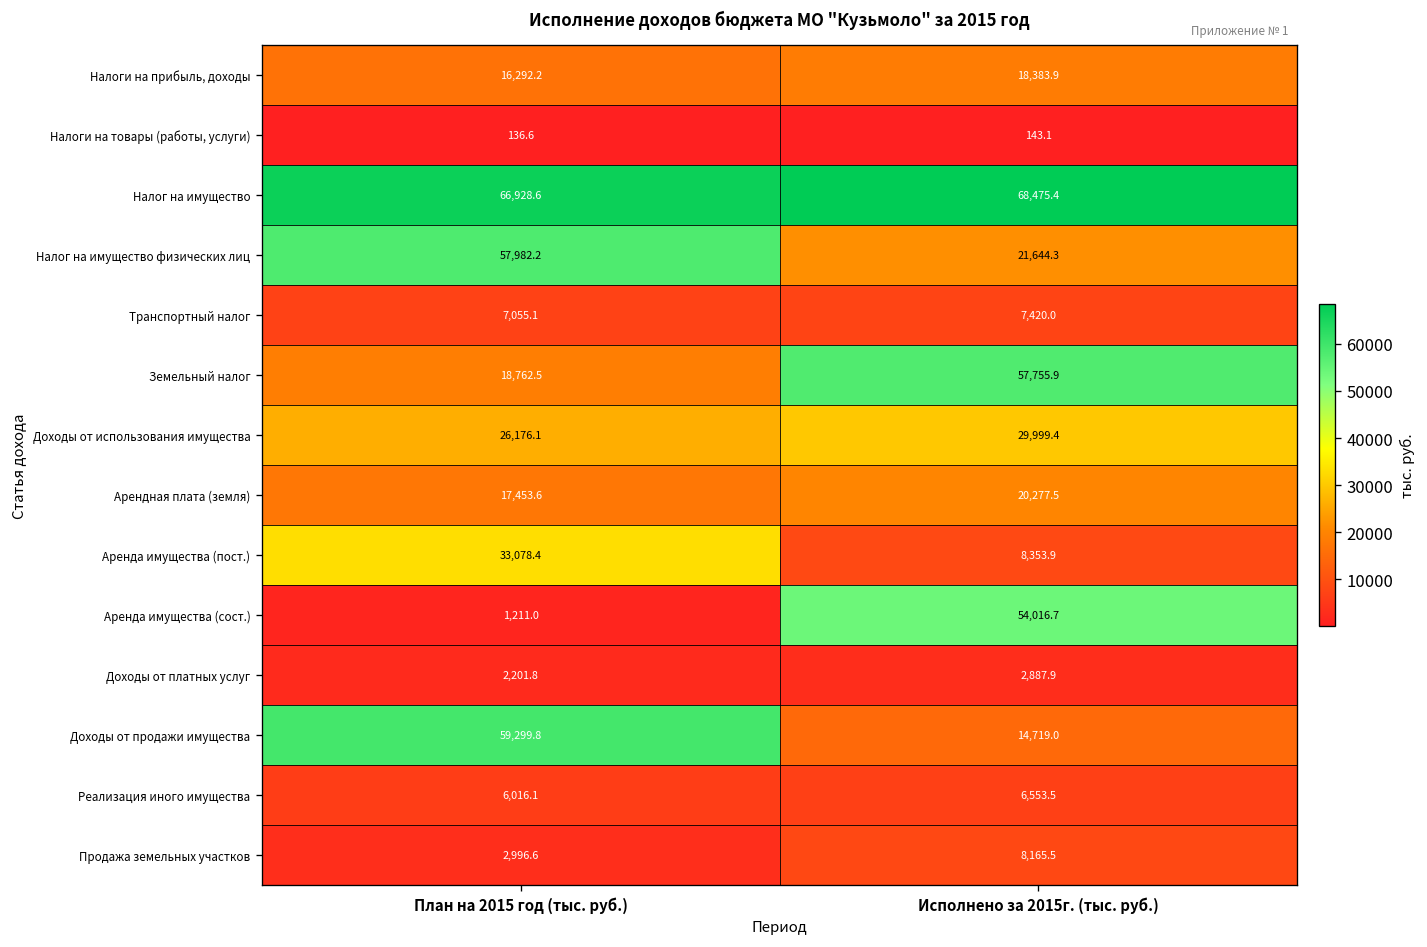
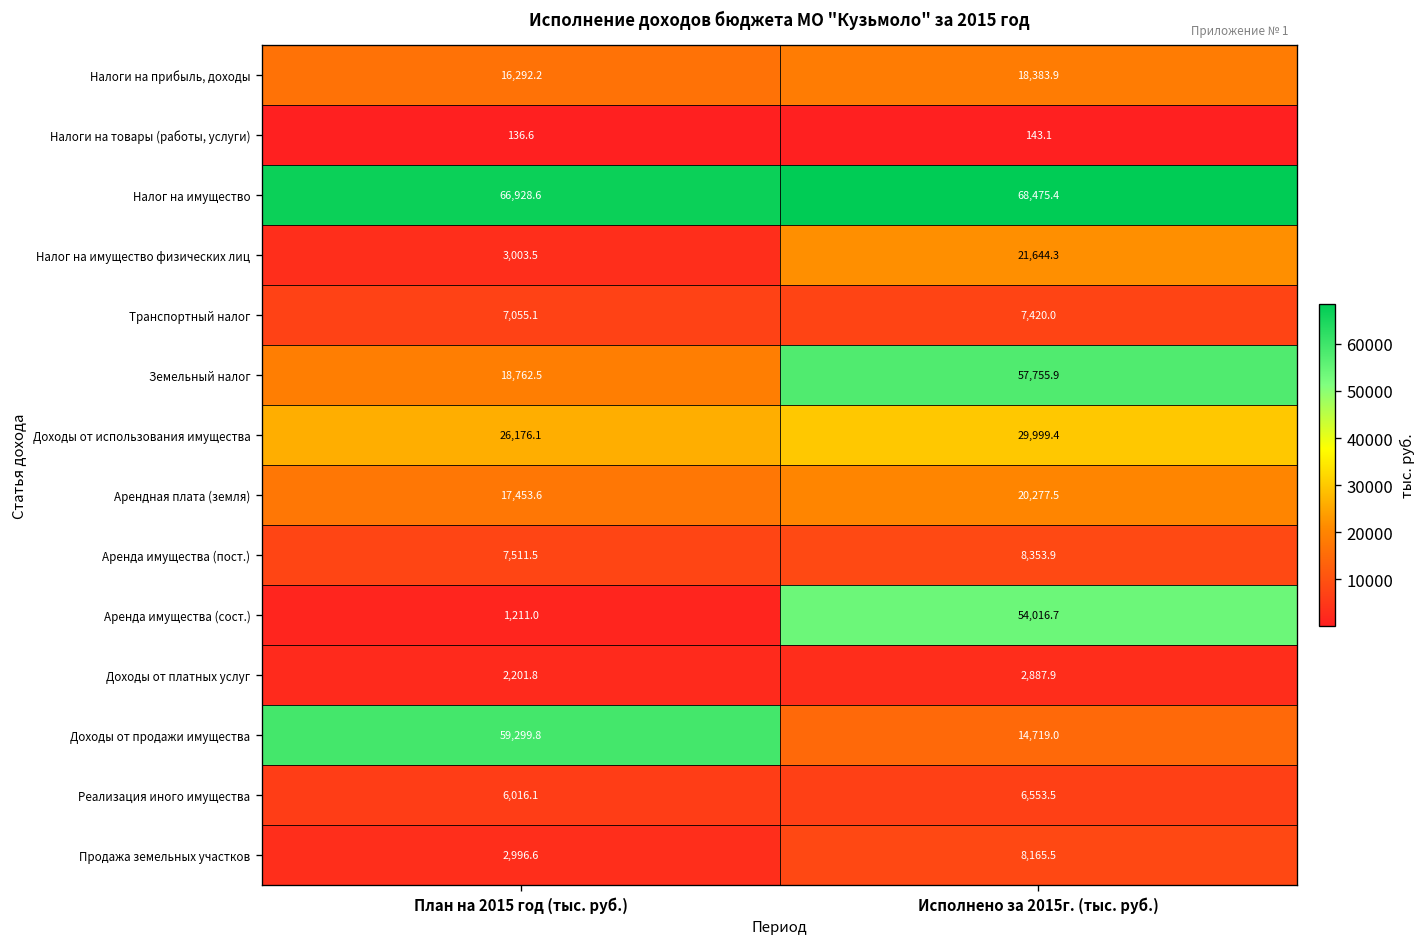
  {
    "Налоги на прибыль, доходы": {
      "План на 2015 год (тыс. руб.)": "16,292.2",
      "Исполнено за 2015г. (тыс. руб.)": "18,383.9"
    },
    "Налоги на товары (работы, услуги)": {
      "План на 2015 год (тыс. руб.)": "136.6",
      "Исполнено за 2015г. (тыс. руб.)": "143.1"
    },
    "Налог на имущество": {
      "План на 2015 год (тыс. руб.)": "66,928.6",
      "Исполнено за 2015г. (тыс. руб.)": "68,475.4"
    },
    "Налог на имущество физических лиц": {
-     "План на 2015 год (тыс. руб.)": "57,982.2",
+     "План на 2015 год (тыс. руб.)": "3,003.5",
      "Исполнено за 2015г. (тыс. руб.)": "21,644.3"
    },
    "Транспортный налог": {
      "План на 2015 год (тыс. руб.)": "7,055.1",
      "Исполнено за 2015г. (тыс. руб.)": "7,420.0"
    },
    "Земельный налог": {
      "План на 2015 год (тыс. руб.)": "18,762.5",
      "Исполнено за 2015г. (тыс. руб.)": "57,755.9"
    },
    "Доходы от использования имущества": {
      "План на 2015 год (тыс. руб.)": "26,176.1",
      "Исполнено за 2015г. (тыс. руб.)": "29,999.4"
    },
    "Арендная плата (земля)": {
      "План на 2015 год (тыс. руб.)": "17,453.6",
      "Исполнено за 2015г. (тыс. руб.)": "20,277.5"
    },
    "Аренда имущества (пост.)": {
-     "План на 2015 год (тыс. руб.)": "33,078.4",
+     "План на 2015 год (тыс. руб.)": "7,511.5",
      "Исполнено за 2015г. (тыс. руб.)": "8,353.9"
    },
    "Аренда имущества (сост.)": {
      "План на 2015 год (тыс. руб.)": "1,211.0",
      "Исполнено за 2015г. (тыс. руб.)": "54,016.7"
    },
    "Доходы от платных услуг": {
      "План на 2015 год (тыс. руб.)": "2,201.8",
      "Исполнено за 2015г. (тыс. руб.)": "2,887.9"
    },
    "Доходы от продажи имущества": {
      "План на 2015 год (тыс. руб.)": "59,299.8",
      "Исполнено за 2015г. (тыс. руб.)": "14,719.0"
    },
    "Реализация иного имущества": {
      "План на 2015 год (тыс. руб.)": "6,016.1",
      "Исполнено за 2015г. (тыс. руб.)": "6,553.5"
    },
    "Продажа земельных участков": {
      "План на 2015 год (тыс. руб.)": "2,996.6",
      "Исполнено за 2015г. (тыс. руб.)": "8,165.5"
    }
  }
